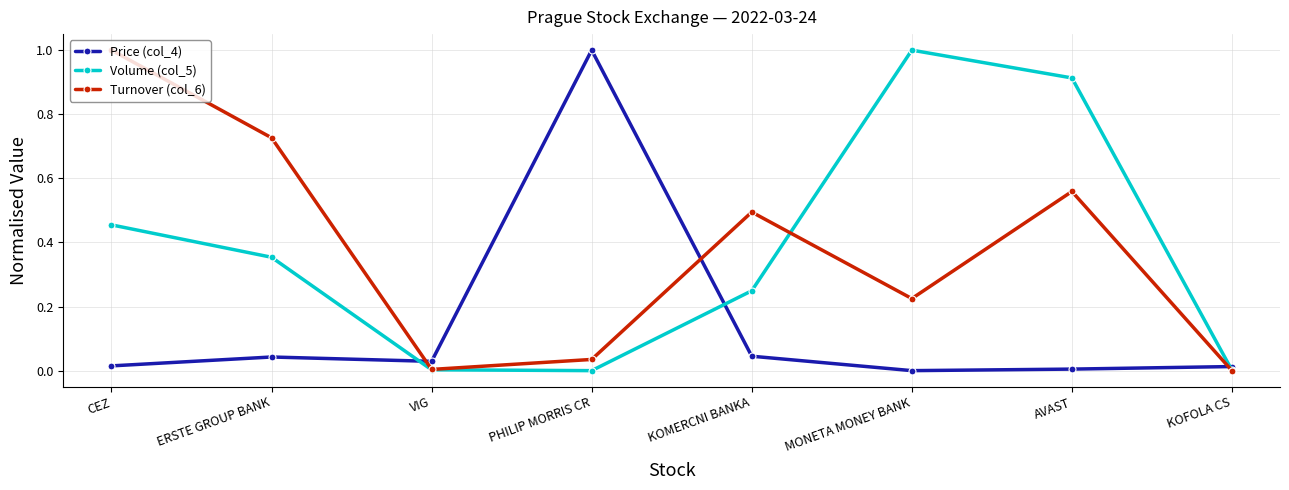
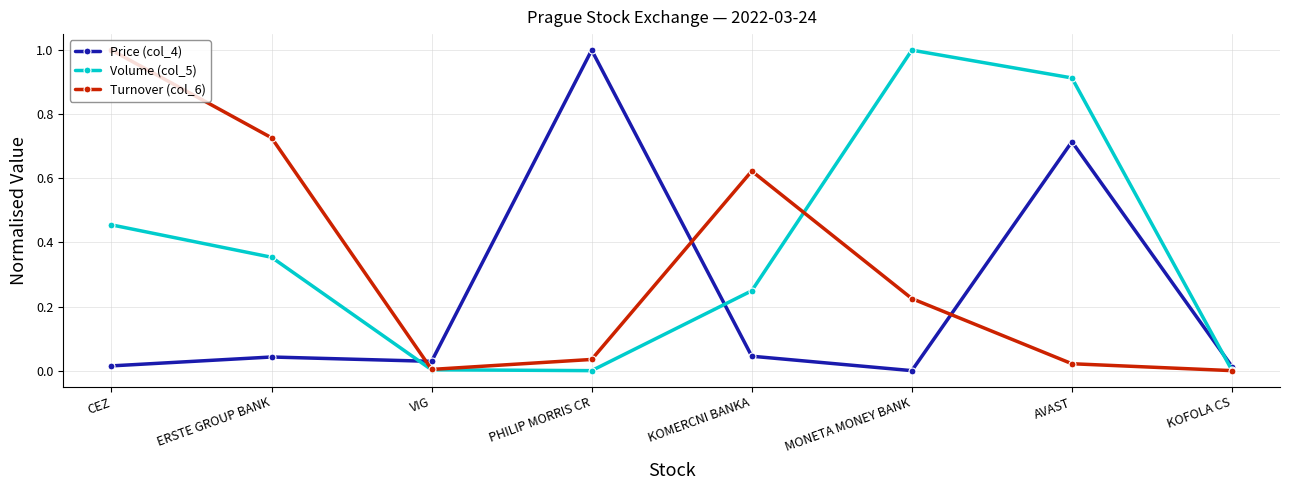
  {
    "Price (col_4)": {
      "CEZ": 0.01,
      "ERSTE GROUP BANK": 0.04,
      "VIG": 0.03,
      "PHILIP MORRIS CR": 1.00,
      "KOMERCNI BANKA": 0.05,
      "MONETA MONEY BANK": 0.00,
-     "AVAST": 0.00,
+     "AVAST": 0.71,
      "KOFOLA CS": 0.01
    },
    "Volume (col_5)": {
      "CEZ": 0.45,
      "ERSTE GROUP BANK": 0.35,
      "PHILIP MORRIS CR": 0.00,
      "KOMERCNI BANKA": 0.25,
      "MONETA MONEY BANK": 1.00,
      "AVAST": 0.91
    },
    "Turnover (col_6)": {
      "ERSTE GROUP BANK": 0.73,
      "PHILIP MORRIS CR": 0.03,
-     "KOMERCNI BANKA": 0.49,
+     "KOMERCNI BANKA": 0.62,
      "MONETA MONEY BANK": 0.22,
-     "AVAST": 0.56
+     "AVAST": 0.02
    }
  }
